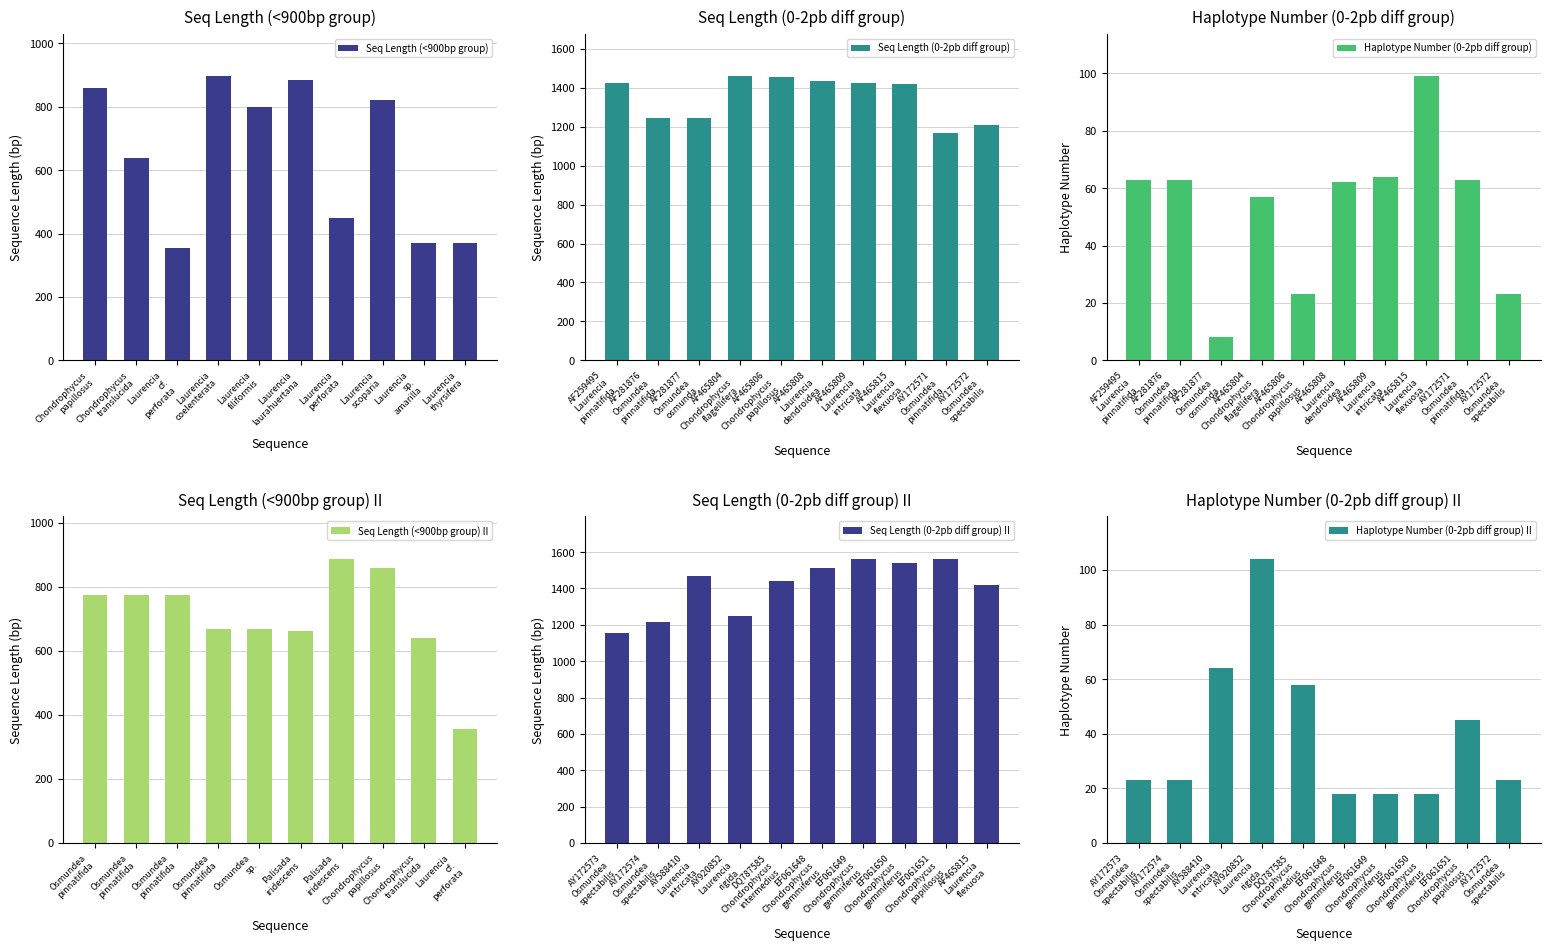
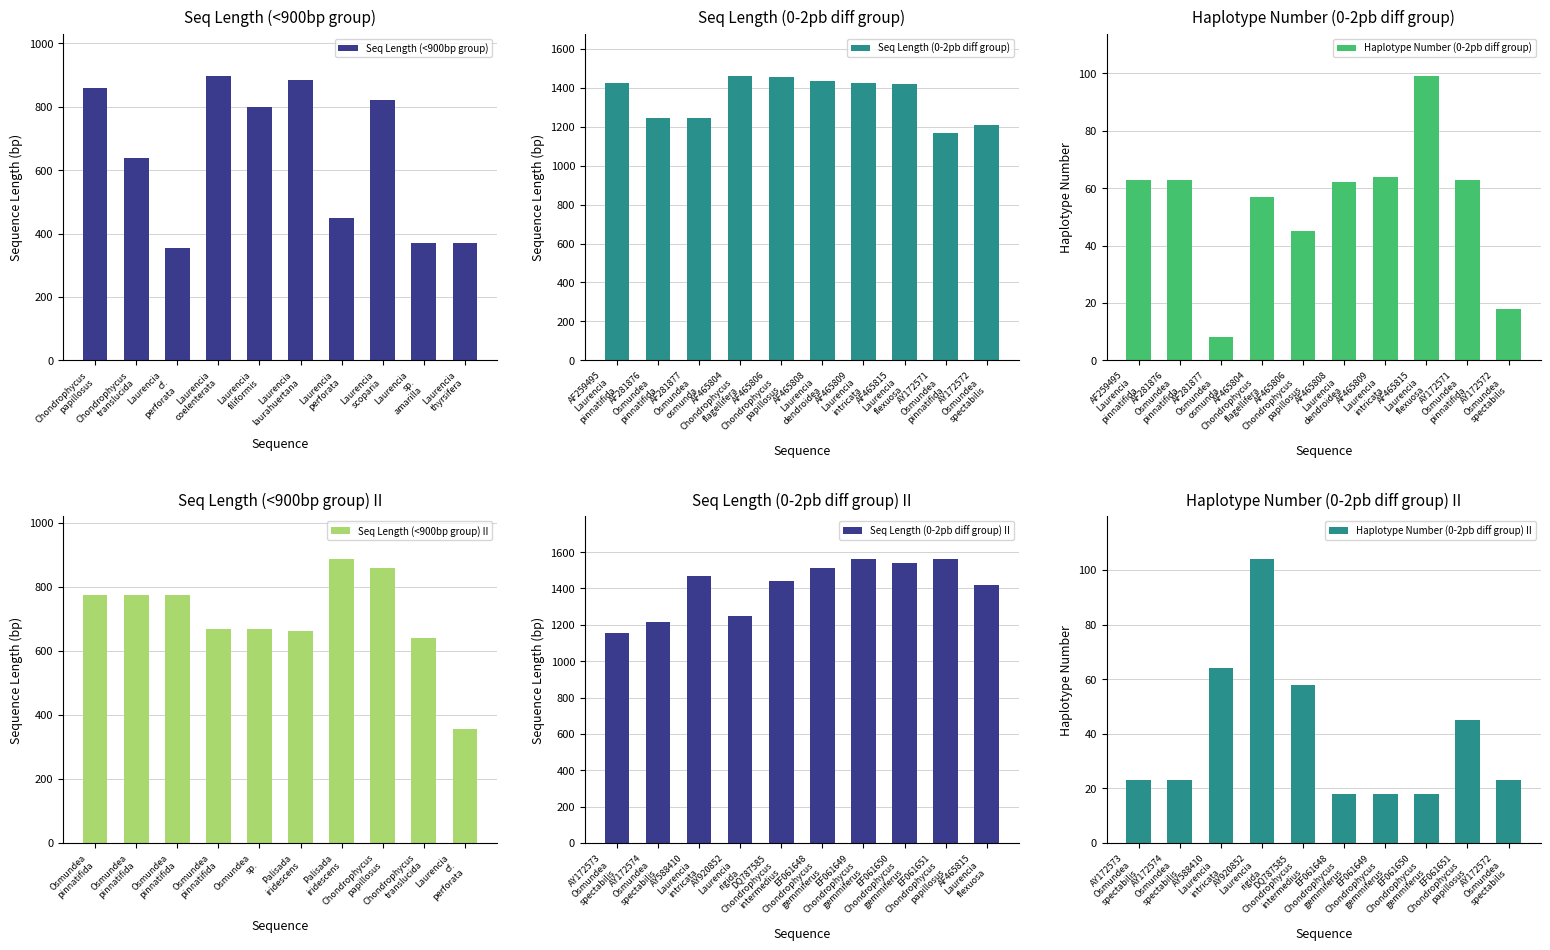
  {
    "Seq Length (<900bp group)": {
      "Chondrophycus papillosus": 860,
      "Chondrophycus translucida": 640,
      "Laurencia cf. perforata": 360,
      "Laurencia coelenterata": 900,
      "Laurencia filiformis": 800,
      "Laurencia laurahuertana": 890,
      "Laurencia perforata": 450,
      "Laurencia scoparia": 820,
      "Laurencia sp. amarilla": 370,
      "Laurencia thyrsifera": 370
    },
    "Seq Length (0-2pb diff group)": {
      "AF259495 Laurencia pinnatifida": 1430,
      "AF281876 Osmundea pinnatifida": 1250,
      "AF281877 Osmundea osmunda": 1250,
      "AF465804 Chondrophycus flagellifera": 1460,
      "AF465806 Chondrophycus papillosus": 1460,
      "AF465808 Laurencia dendroidea": 1440,
      "AF465809 Laurencia intricata": 1420,
      "AF465815 Laurencia flexuosa": 1420,
      "AY172571 Osmundea pinnatifida": 1170,
      "AY172572 Osmundea spectabilis": 1210
    },
    "Haplotype Number (0-2pb diff group)": {
      "AF259495 Laurencia pinnatifida": 63,
      "AF281876 Osmundea pinnatifida": 63,
      "AF281877 Osmundea osmunda": 8,
      "AF465804 Chondrophycus flagellifera": 57,
-     "AF465806 Chondrophycus papillosus": 23,
+     "AF465806 Chondrophycus papillosus": 45,
      "AF465808 Laurencia dendroidea": 62,
      "AF465809 Laurencia intricata": 64,
      "AF465815 Laurencia flexuosa": 99,
      "AY172571 Osmundea pinnatifida": 63,
-     "AY172572 Osmundea spectabilis": 23
+     "AY172572 Osmundea spectabilis": 18
    },
    "Seq Length (<900bp group) II": {
      "Osmundea sp.": 670,
      "Chondrophycus papillosus": 860,
      "Chondrophycus translucida": 640,
      "Laurencia cf. perforata": 360
    },
    "Seq Length (0-2pb diff group) II": {
      "AY172573 Osmundea spectabilis": 1150,
      "AY172574 Osmundea spectabilis": 1220,
      "AY588410 Laurencia intricata": 1470,
      "AY920852 Laurencia rigida": 1250,
      "DQ787585 Chondrophycus intermedius": 1440,
      "EF061648 Chondrophycus gemmiferus": 1510,
      "EF061649 Chondrophycus gemmiferus": 1560,
      "EF061650 Chondrophycus gemmiferus": 1540,
      "EF061651 Chondrophycus papillosus": 1560,
      "AF465815 Laurencia flexuosa": 1420
    },
    "Haplotype Number (0-2pb diff group) II": {
      "AY172573 Osmundea spectabilis": 23,
      "AY172574 Osmundea spectabilis": 23,
      "AY588410 Laurencia intricata": 64,
      "AY920852 Laurencia rigida": 104,
      "DQ787585 Chondrophycus intermedius": 58,
      "EF061648 Chondrophycus gemmiferus": 18,
      "EF061649 Chondrophycus gemmiferus": 18,
      "EF061650 Chondrophycus gemmiferus": 18,
      "EF061651 Chondrophycus papillosus": 45,
      "AY172572 Osmundea spectabilis": 23
    }
  }
